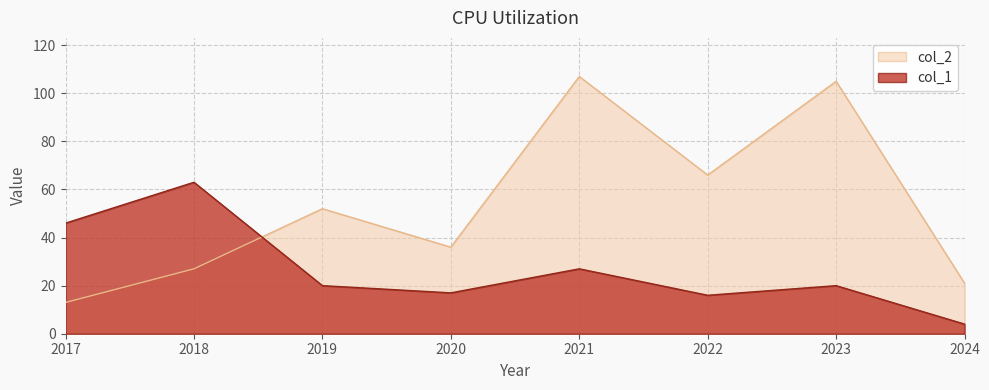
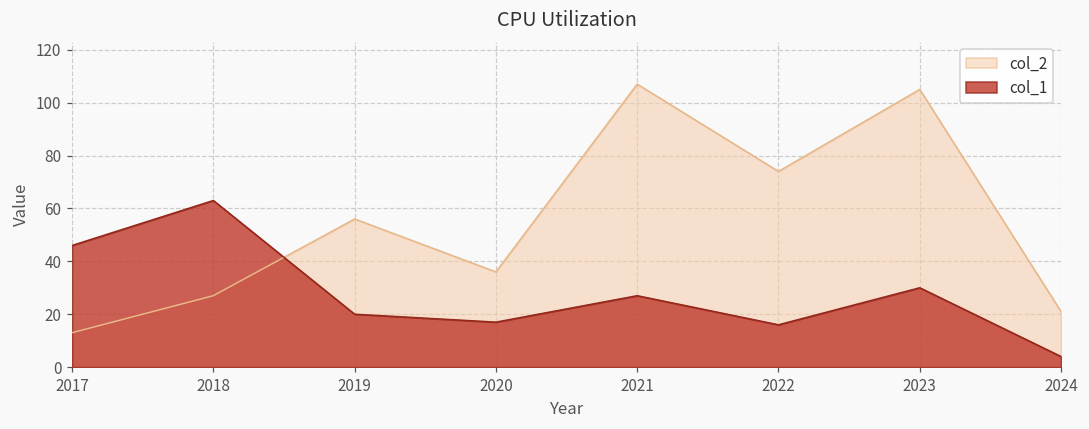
  {
    "col_2": {
      "2017": 13,
      "2018": 27,
-     "2019": 52,
+     "2019": 56,
      "2020": 36,
      "2021": 107,
-     "2022": 66,
+     "2022": 74,
      "2023": 105,
      "2024": 21
    },
    "col_1": {
      "2017": 46,
      "2018": 63,
      "2019": 20,
      "2020": 17,
      "2021": 27,
      "2022": 16,
-     "2023": 20,
+     "2023": 30,
      "2024": 4
    }
  }
